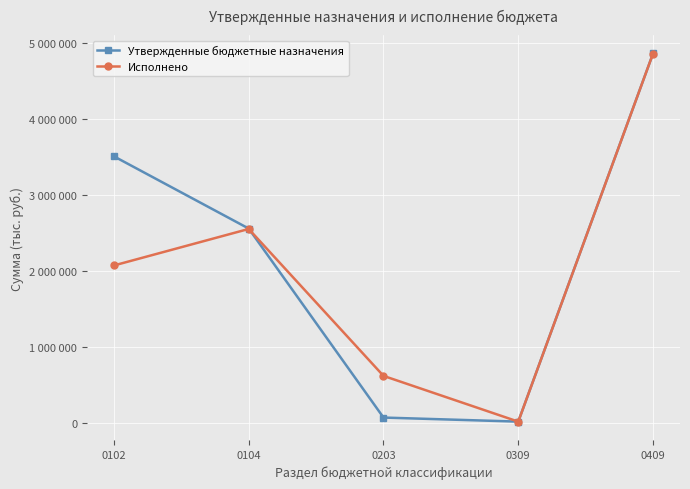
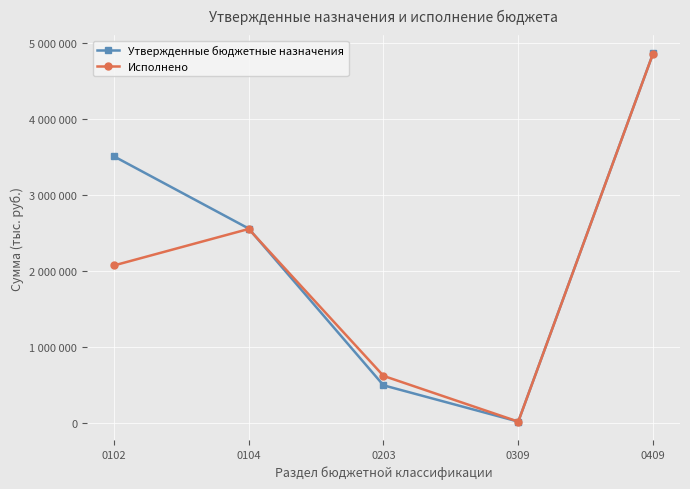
  {
    "Утвержденные бюджетные назначения": {
      "0102": 3500000,
-     "0203": 100000
+     "0203": 500000
    },
    "Исполнено": {
      "0102": 2100000,
      "0203": 600000
    }
  }
